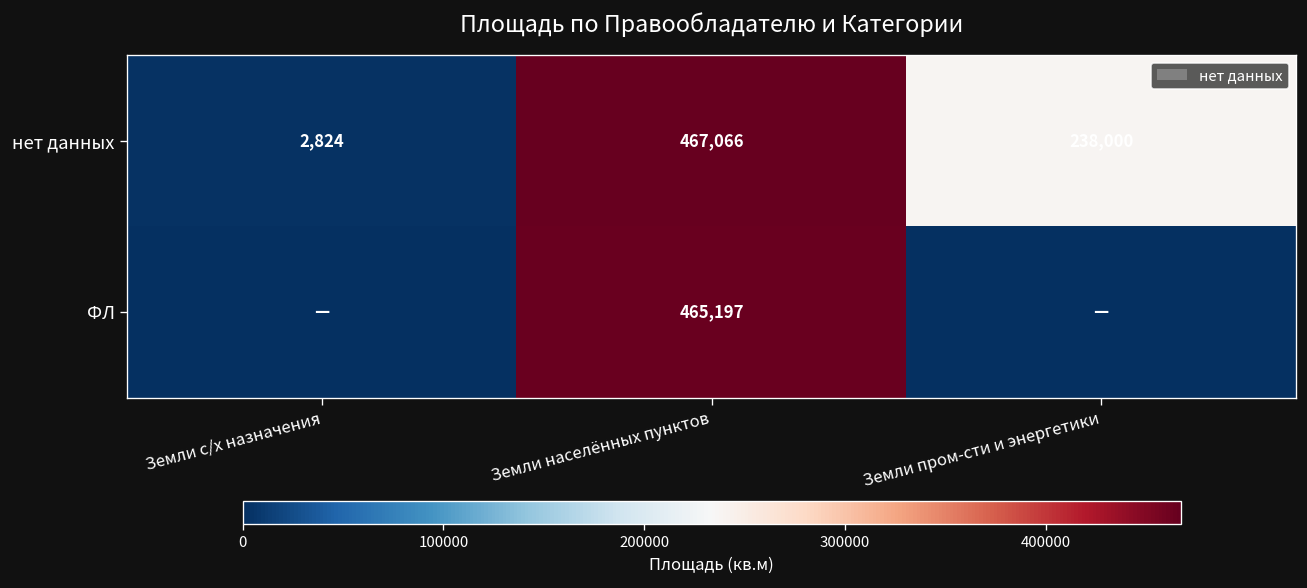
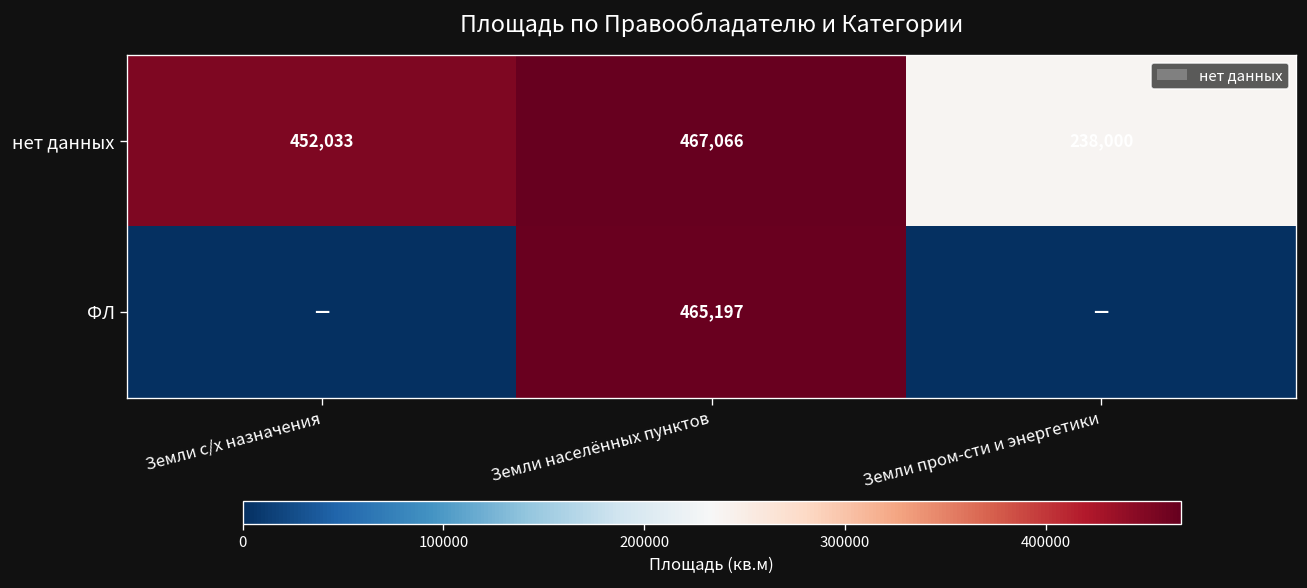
  {
    "нет данных": {
-     "Земли с/х назначения": "2,824",
+     "Земли с/х назначения": "452,033",
      "Земли населённых пунктов": "467,066"
    },
    "ФЛ": {
      "Земли населённых пунктов": "465,197"
    }
  }
